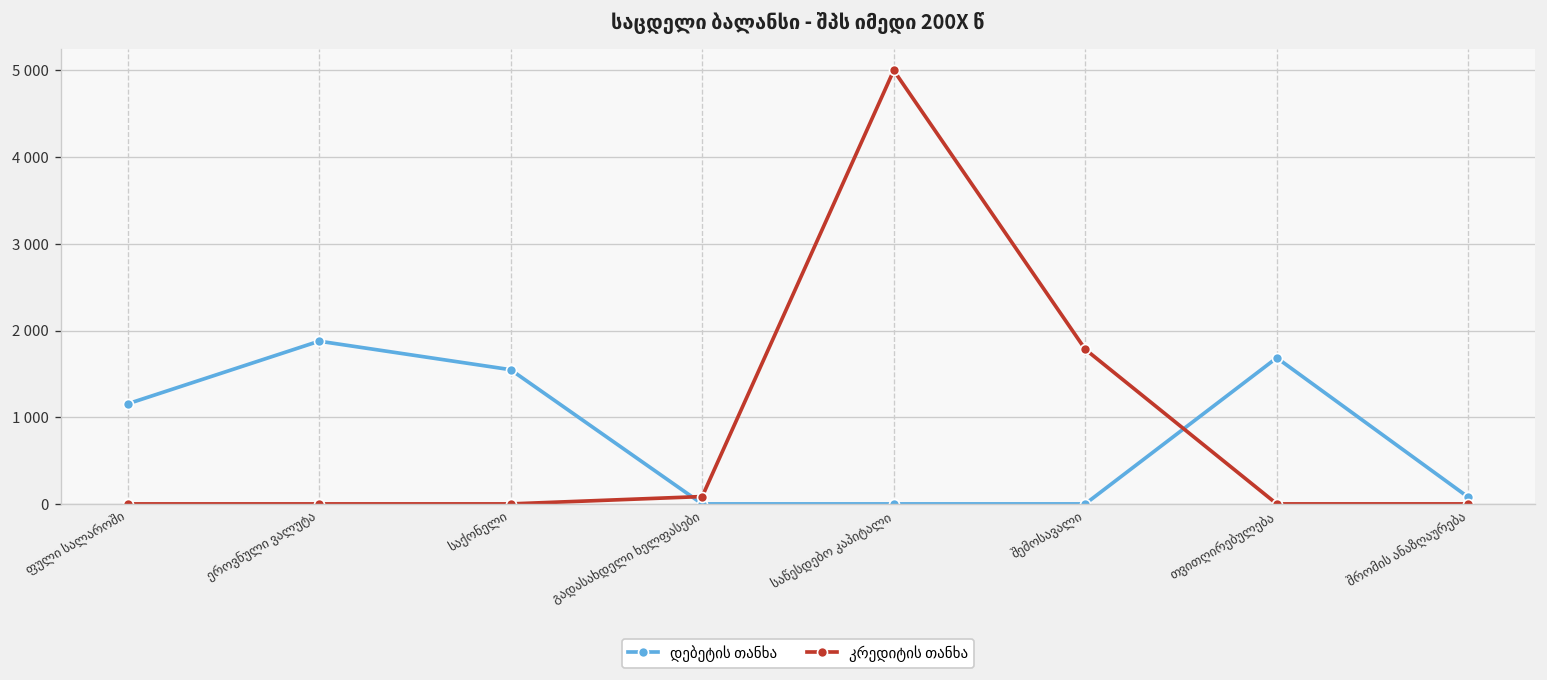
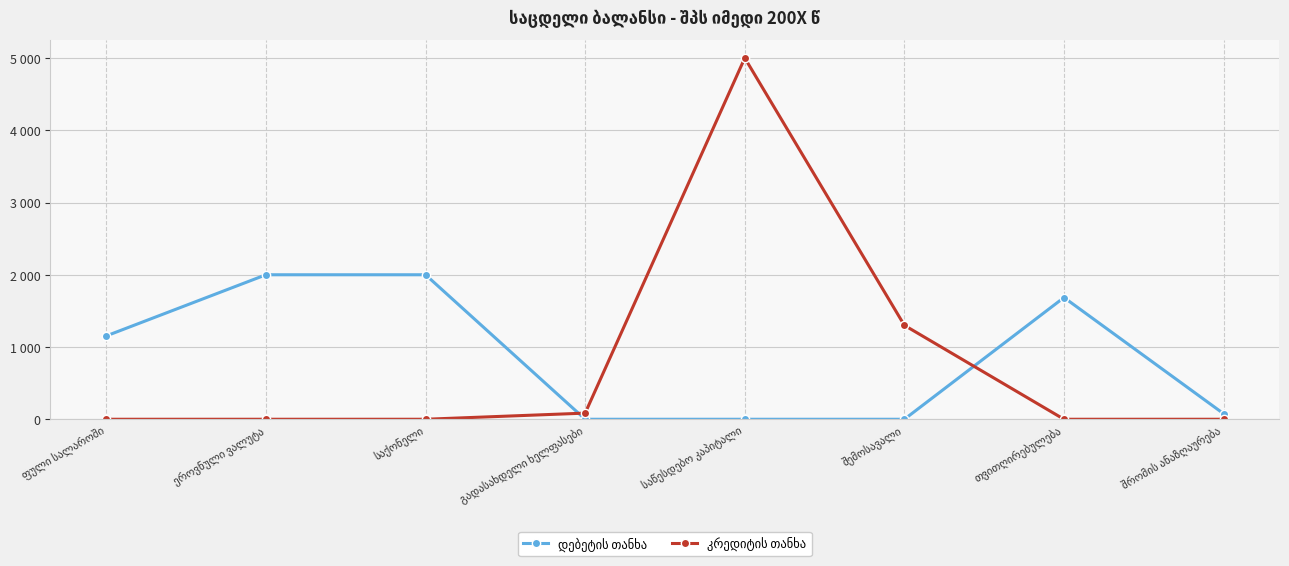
  {
    "დებეტის თანხა": {
      "ფული სალაროში": 1200,
-     "ეროვნული ვალუტა": 1900,
-     "საქონელი": 1500,
+     "ეროვნული ვალუტა": 2000,
+     "საქონელი": 2000,
      "გადასახდელი ხელფასები": 0,
      "საწესდებო კაპიტალი": 0,
      "შემოსავალი": 0,
      "თვითღირებულება": 1700,
      "შრომის ანაზღაურება": 100
    },
    "კრედიტის თანხა": {
      "ფული სალაროში": 0,
      "ეროვნული ვალუტა": 0,
      "საქონელი": 0,
      "გადასახდელი ხელფასები": 100,
      "საწესდებო კაპიტალი": 5000,
-     "შემოსავალი": 1800,
+     "შემოსავალი": 1300,
      "თვითღირებულება": 0,
      "შრომის ანაზღაურება": 0
    }
  }
